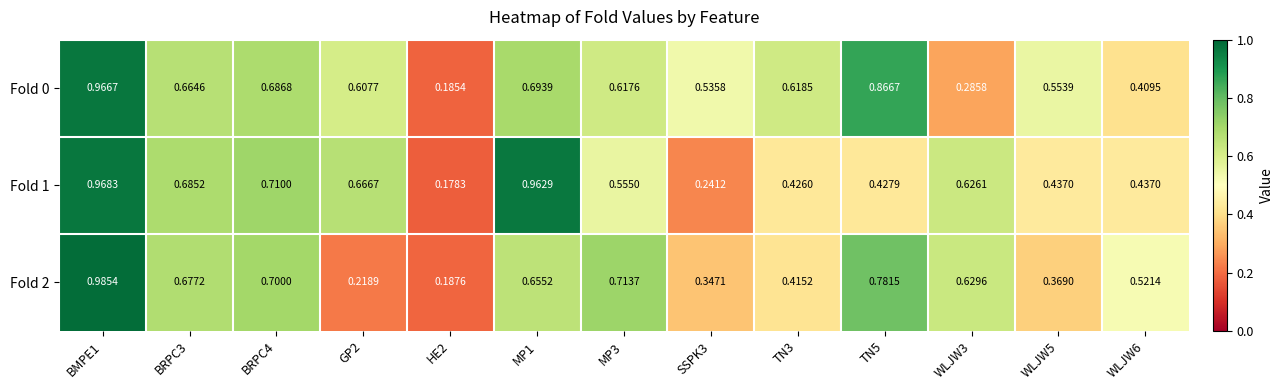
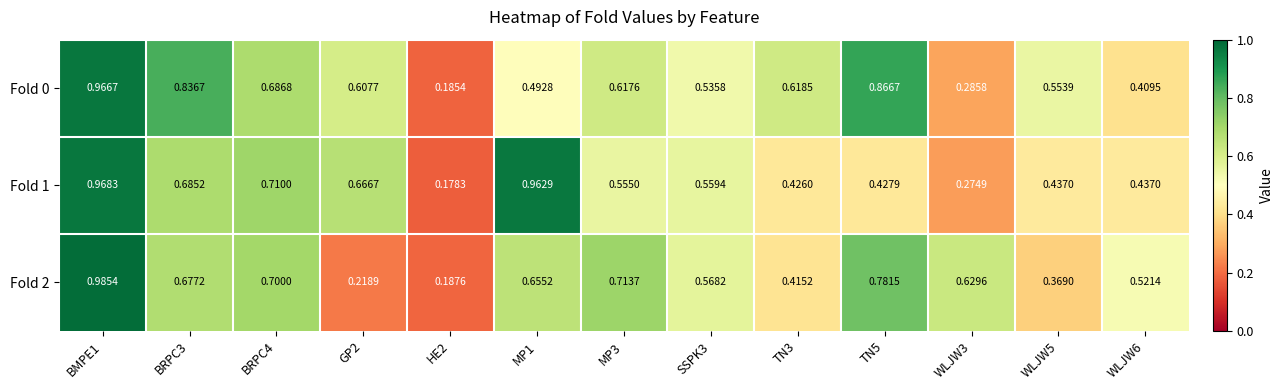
  {
    "Fold 0": {
      "BMPE1": 0.9667,
-     "BRPC3": 0.6646,
+     "BRPC3": 0.8367,
      "BRPC4": 0.6868,
      "GP2": 0.6077,
      "HE2": 0.1854,
-     "MP1": 0.6939,
+     "MP1": 0.4928,
      "MP3": 0.6176,
      "SSPK3": 0.5358,
      "TN3": 0.6185,
      "TN5": 0.8667,
      "WLJW3": 0.2858,
      "WLJW5": 0.5539,
      "WLJW6": 0.4095
    },
    "Fold 1": {
      "BMPE1": 0.9683,
      "BRPC3": 0.6852,
      "BRPC4": 0.7100,
      "GP2": 0.6667,
      "HE2": 0.1783,
      "MP1": 0.9629,
      "MP3": 0.5550,
-     "SSPK3": 0.2412,
+     "SSPK3": 0.5594,
      "TN3": 0.4260,
      "TN5": 0.4279,
-     "WLJW3": 0.6261,
+     "WLJW3": 0.2749,
      "WLJW5": 0.4370,
      "WLJW6": 0.4370
    },
    "Fold 2": {
      "BMPE1": 0.9854,
      "BRPC3": 0.6772,
      "BRPC4": 0.7000,
      "GP2": 0.2189,
      "HE2": 0.1876,
      "MP1": 0.6552,
      "MP3": 0.7137,
-     "SSPK3": 0.3471,
+     "SSPK3": 0.5682,
      "TN3": 0.4152,
      "TN5": 0.7815,
      "WLJW3": 0.6296,
      "WLJW5": 0.3690,
      "WLJW6": 0.5214
    }
  }
